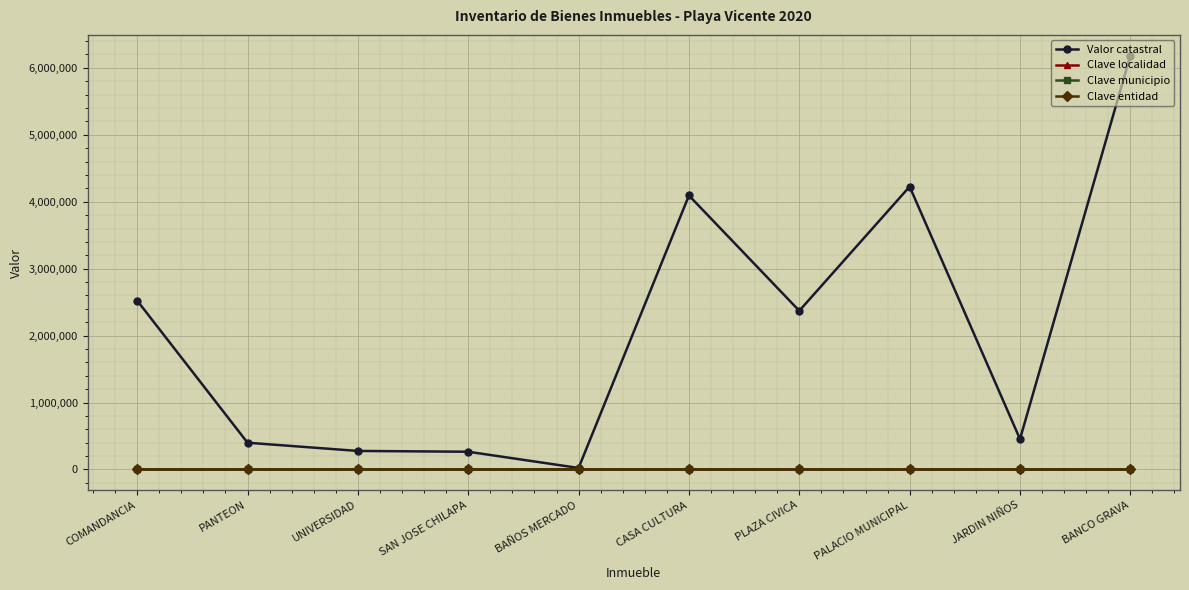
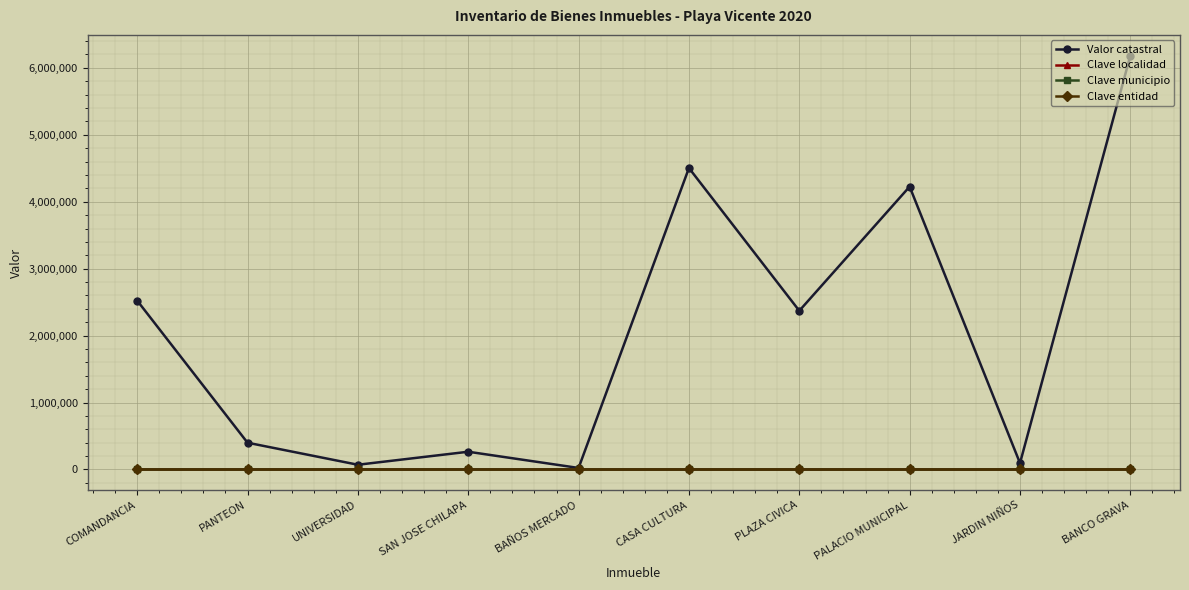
  {
    "Valor catastral": {
      "COMANDANCIA": "2,500,000",
      "PANTEON": "400,000",
-     "UNIVERSIDAD": "300,000",
+     "UNIVERSIDAD": "100,000",
      "SAN JOSE CHILAPA": "300,000",
-     "CASA CULTURA": "4,100,000",
+     "CASA CULTURA": "4,500,000",
      "PLAZA CIVICA": "2,400,000",
      "PALACIO MUNICIPAL": "4,200,000",
-     "JARDIN NIÑOS": "500,000"
+     "JARDIN NIÑOS": "100,000"
    },
    "Clave entidad": {
      "COMANDANCIA": "0",
      "PANTEON": "0",
      "UNIVERSIDAD": "0",
      "SAN JOSE CHILAPA": "0",
      "CASA CULTURA": "0",
      "PLAZA CIVICA": "0",
      "PALACIO MUNICIPAL": "0",
      "JARDIN NIÑOS": "0",
      "BANCO GRAVA": "0"
    }
  }
